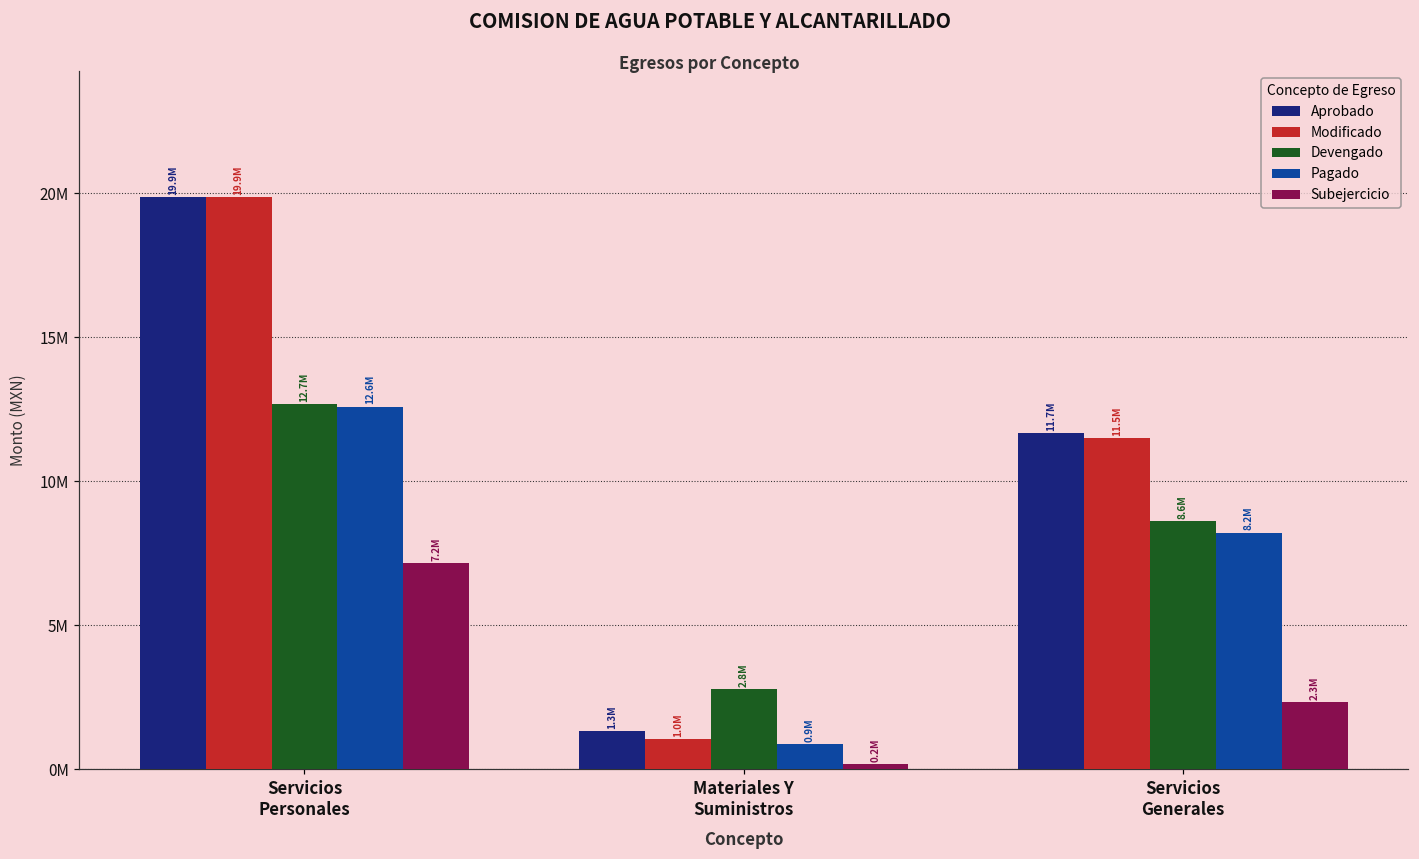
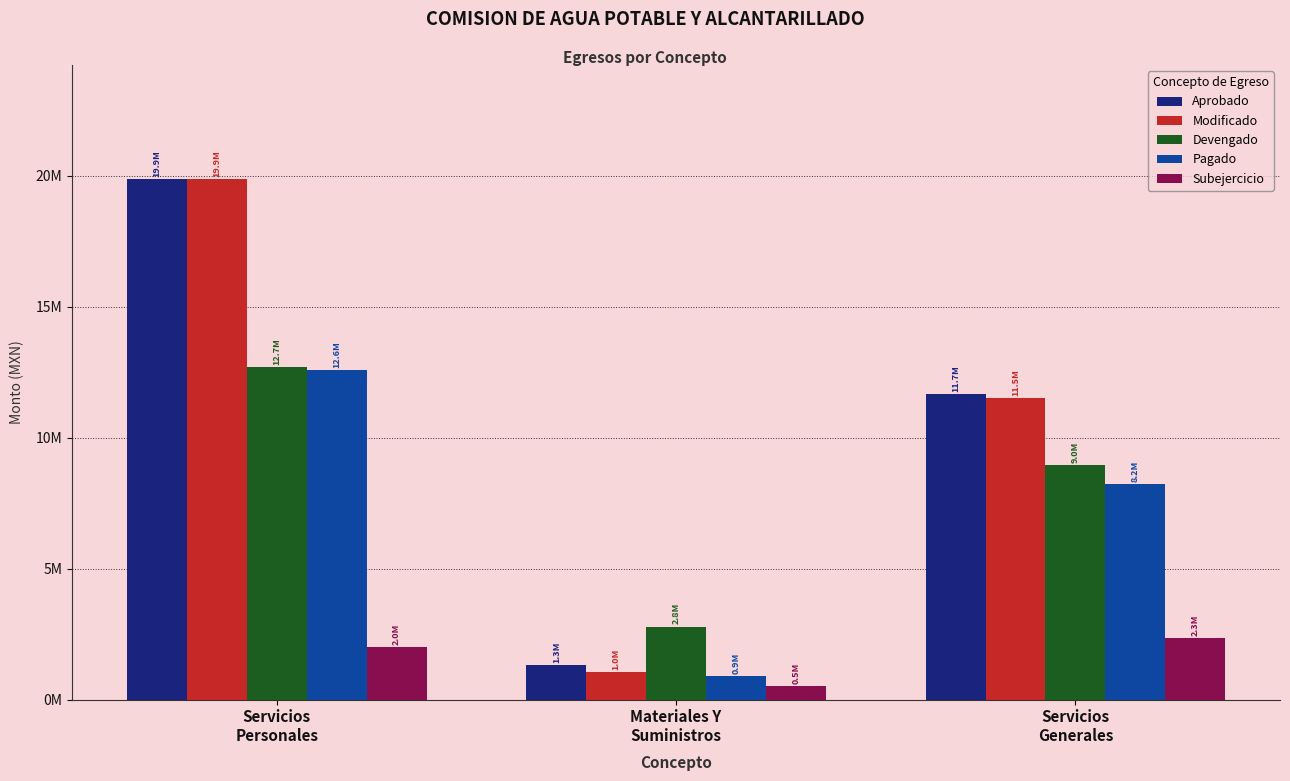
  {
    "Modificado": {
      "Servicios Personales": "19.9M",
      "Materiales Y Suministros": "1.0M",
      "Servicios Generales": "11.5M"
    },
    "Devengado": {
      "Servicios Personales": "12.7M",
      "Materiales Y Suministros": "2.8M",
-     "Servicios Generales": "8.6M"
+     "Servicios Generales": "9.0M"
    },
    "Subejercicio": {
-     "Servicios Personales": "7.2M",
-     "Materiales Y Suministros": "0.2M",
+     "Servicios Personales": "2.0M",
+     "Materiales Y Suministros": "0.5M",
      "Servicios Generales": "2.3M"
    }
  }
